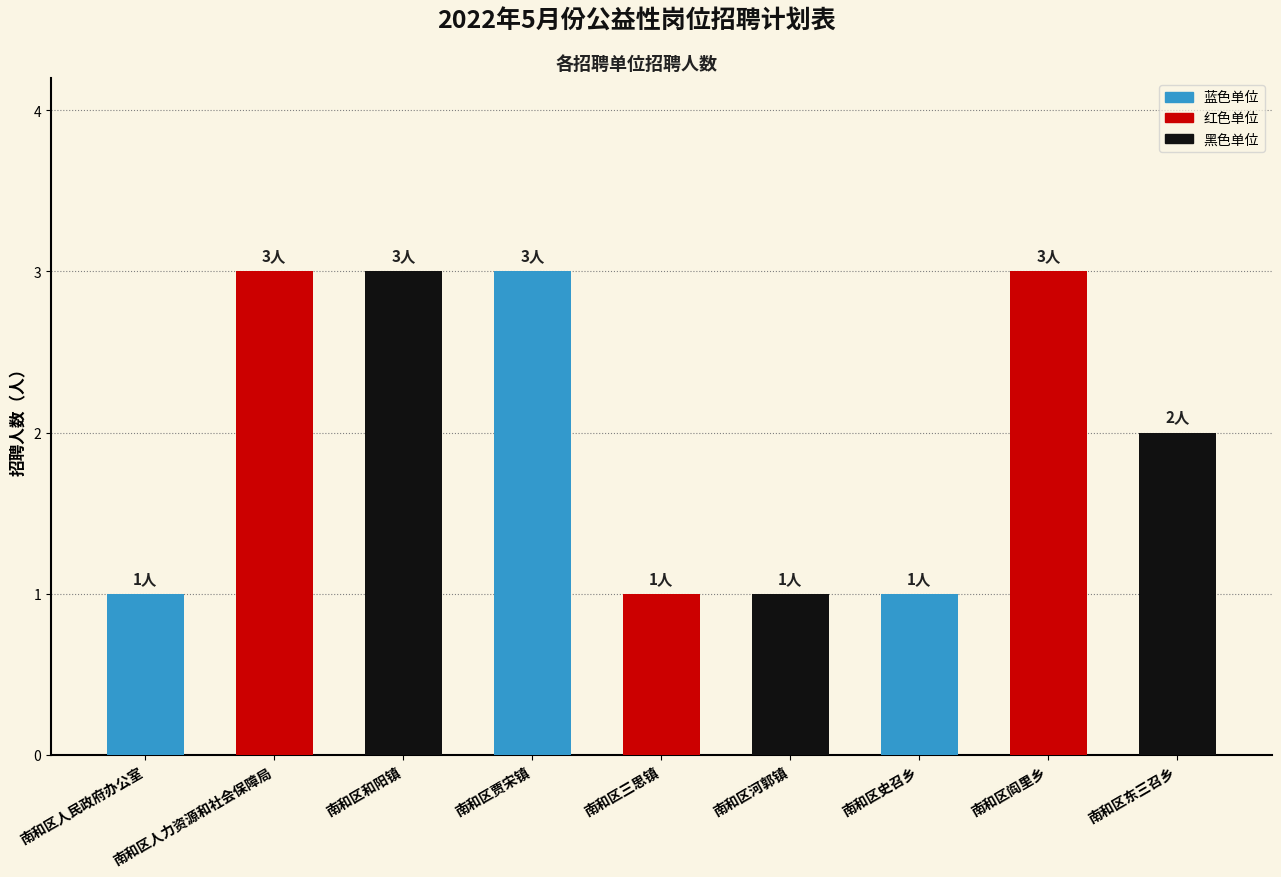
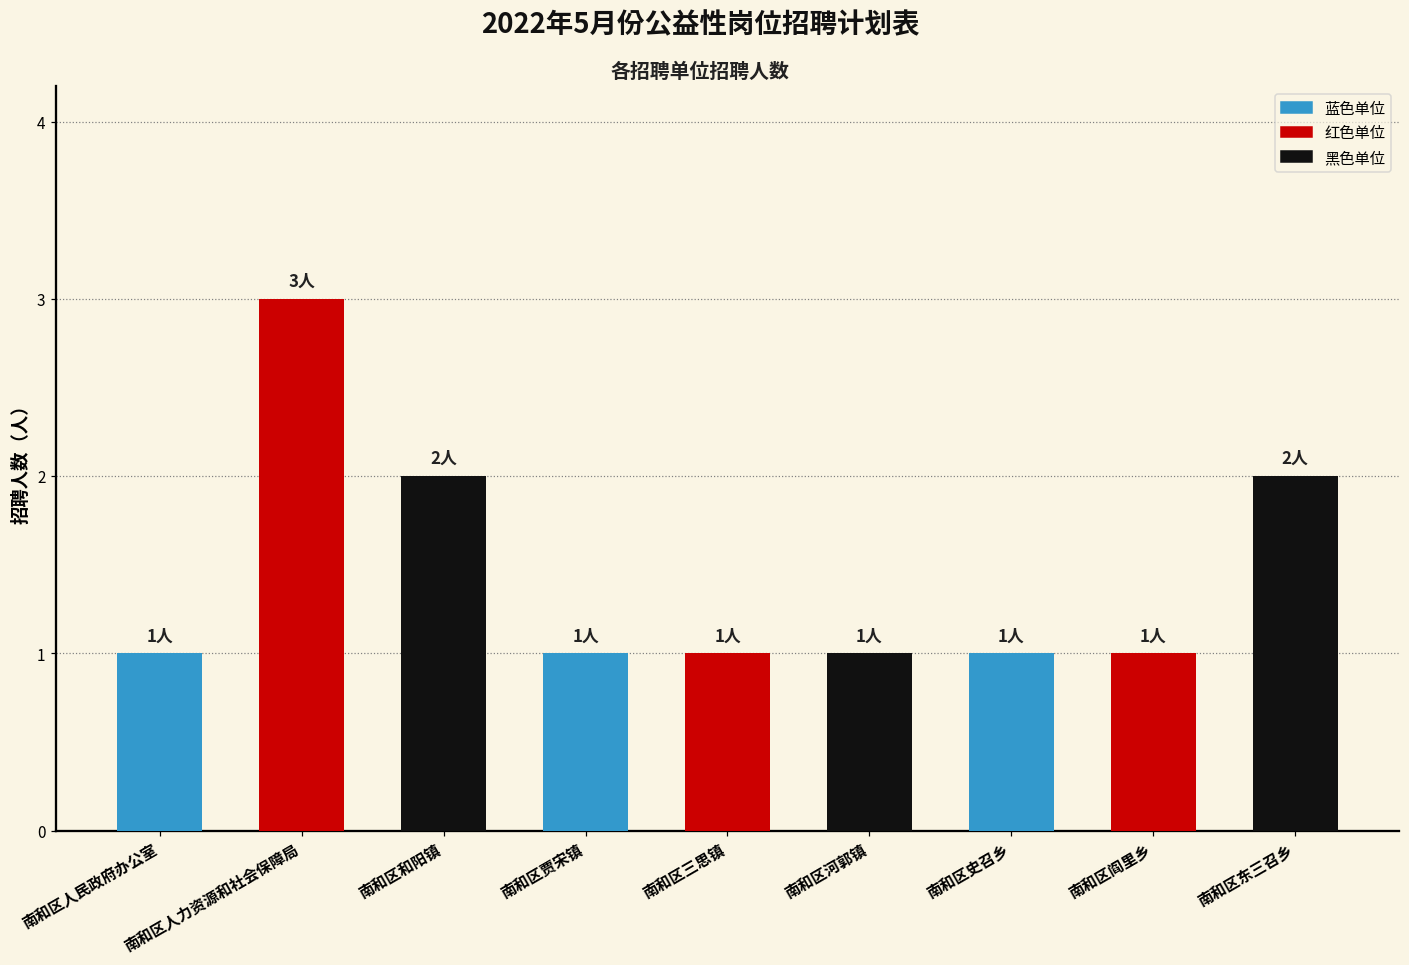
  {
    "南和区人民政府办公室": "1人",
    "南和区人力资源和社会保障局": "3人",
-   "南和区和阳镇": "3人",
-   "南和区贾宋镇": "3人",
+   "南和区和阳镇": "2人",
+   "南和区贾宋镇": "1人",
    "南和区三思镇": "1人",
    "南和区河郭镇": "1人",
    "南和区史召乡": "1人",
-   "南和区阎里乡": "3人",
+   "南和区阎里乡": "1人",
    "南和区东三召乡": "2人"
  }
